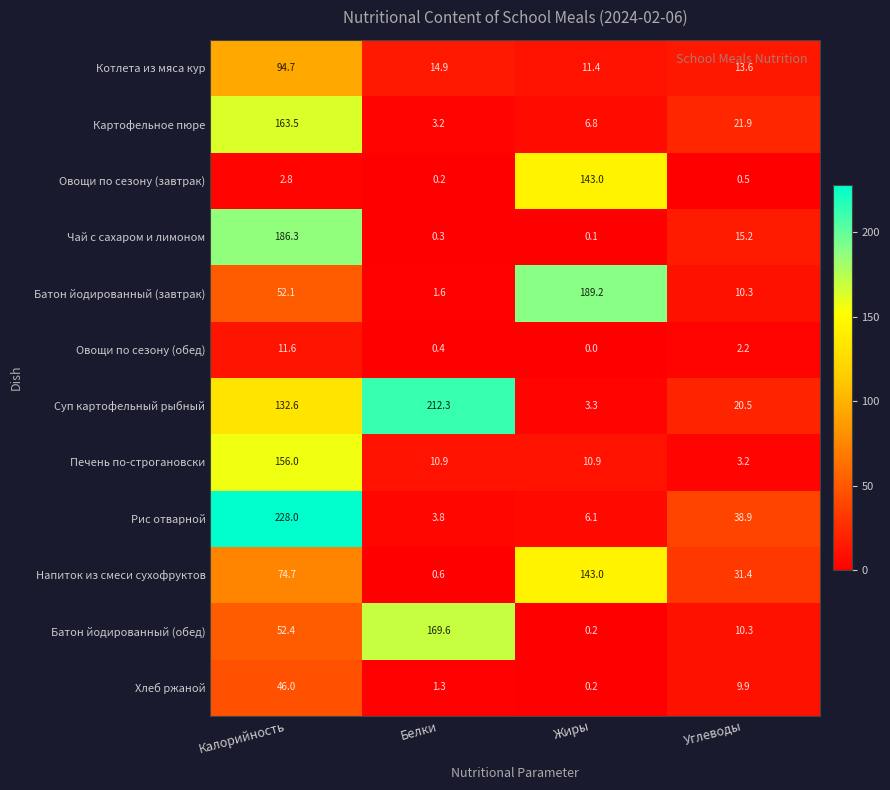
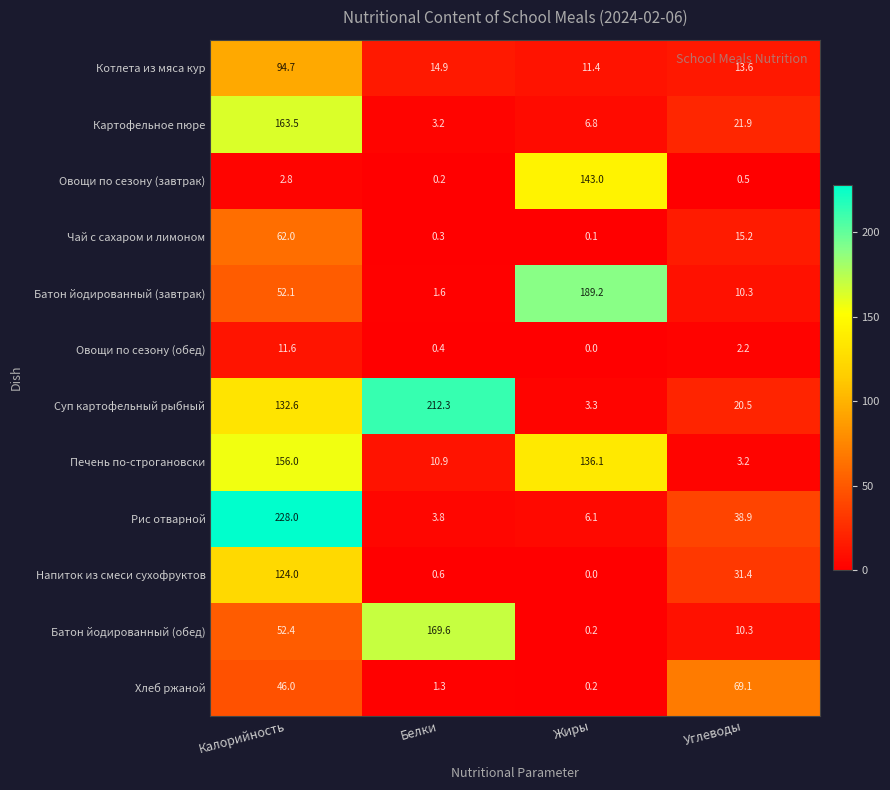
  {
    "Котлета из мяса кур": {
      "Калорийность": 94.7,
      "Белки": 14.9,
      "Жиры": 11.4
    },
    "Картофельное пюре": {
      "Калорийность": 163.5,
      "Белки": 3.2,
      "Жиры": 6.8,
      "Углеводы": 21.9
    },
    "Овощи по сезону (завтрак)": {
      "Калорийность": 2.8,
      "Белки": 0.2,
      "Жиры": 143.0,
      "Углеводы": 0.5
    },
    "Чай с сахаром и лимоном": {
-     "Калорийность": 186.3,
+     "Калорийность": 62.0,
      "Белки": 0.3,
      "Жиры": 0.1,
      "Углеводы": 15.2
    },
    "Батон йодированный (завтрак)": {
      "Калорийность": 52.1,
      "Белки": 1.6,
      "Жиры": 189.2,
      "Углеводы": 10.3
    },
    "Овощи по сезону (обед)": {
      "Калорийность": 11.6,
      "Белки": 0.4,
      "Жиры": 0.0,
      "Углеводы": 2.2
    },
    "Суп картофельный рыбный": {
      "Калорийность": 132.6,
      "Белки": 212.3,
      "Жиры": 3.3,
      "Углеводы": 20.5
    },
    "Печень по-строгановски": {
      "Калорийность": 156.0,
      "Белки": 10.9,
-     "Жиры": 10.9,
+     "Жиры": 136.1,
      "Углеводы": 3.2
    },
    "Рис отварной": {
      "Калорийность": 228.0,
      "Белки": 3.8,
      "Жиры": 6.1,
      "Углеводы": 38.9
    },
    "Напиток из смеси сухофруктов": {
-     "Калорийность": 74.7,
+     "Калорийность": 124.0,
      "Белки": 0.6,
-     "Жиры": 143.0,
+     "Жиры": 0.0,
      "Углеводы": 31.4
    },
    "Батон йодированный (обед)": {
      "Калорийность": 52.4,
      "Белки": 169.6,
      "Жиры": 0.2,
      "Углеводы": 10.3
    },
    "Хлеб ржаной": {
      "Калорийность": 46.0,
      "Белки": 1.3,
      "Жиры": 0.2,
-     "Углеводы": 9.9
+     "Углеводы": 69.1
    }
  }
